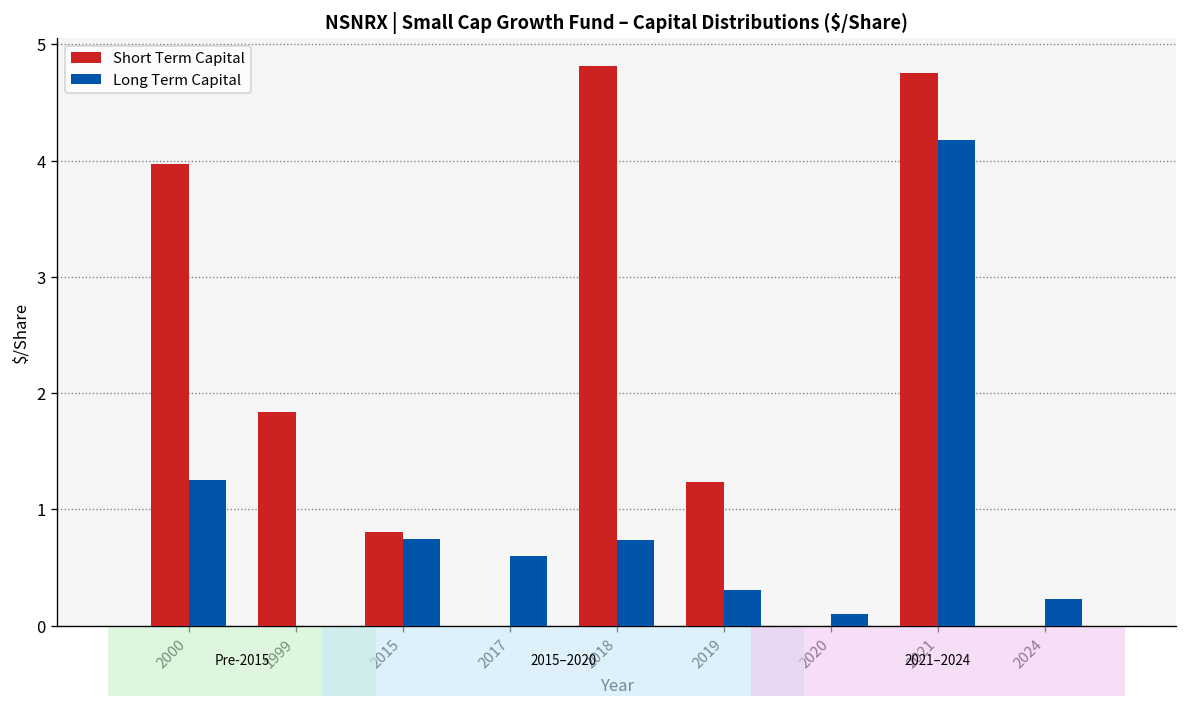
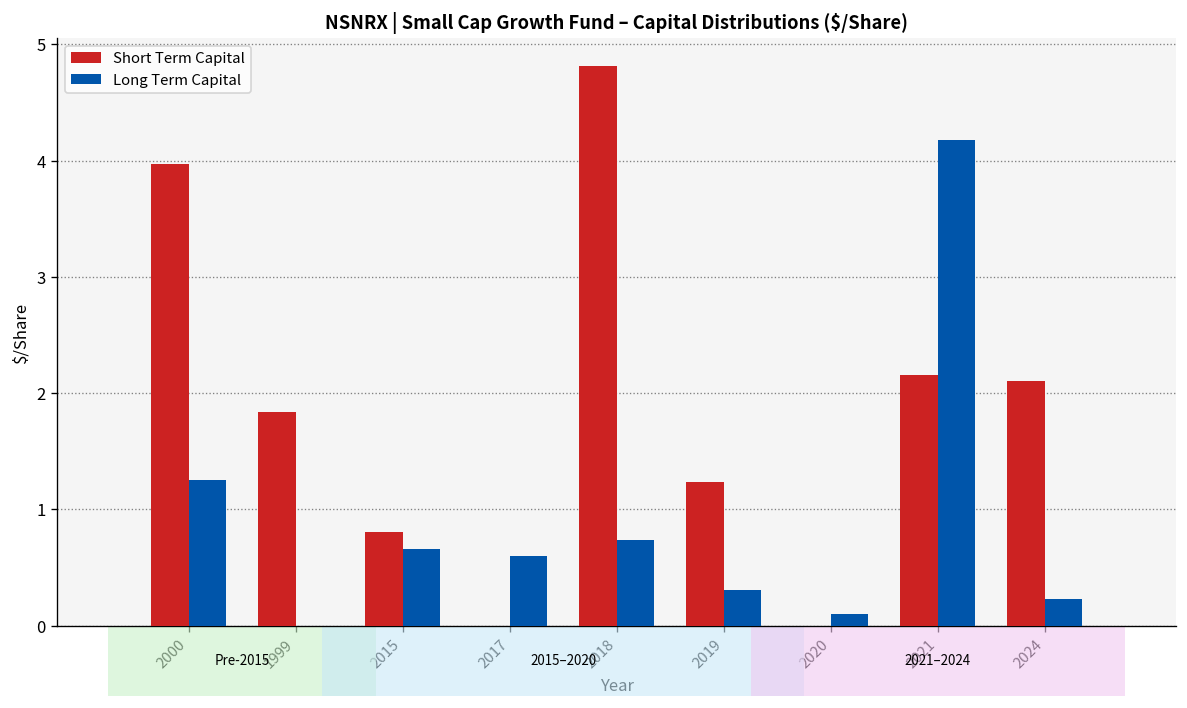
  {
    "Short Term Capital": {
      "2000": 4.0,
      "1999": 1.8,
      "2015": 0.8,
      "2017": 0.0,
      "2018": 4.8,
      "2019": 1.2,
      "2020": 0.0,
-     "2021": 4.8,
-     "2024": 0.0
+     "2021": 2.2,
+     "2024": 2.1
    },
    "Long Term Capital": {
      "2000": 1.3,
      "1999": 0.0,
-     "2015": 0.75,
+     "2015": 0.66,
      "2017": 0.6,
      "2018": 0.7,
      "2019": 0.3,
      "2020": 0.1,
      "2021": 4.2,
      "2024": 0.2
    }
  }
